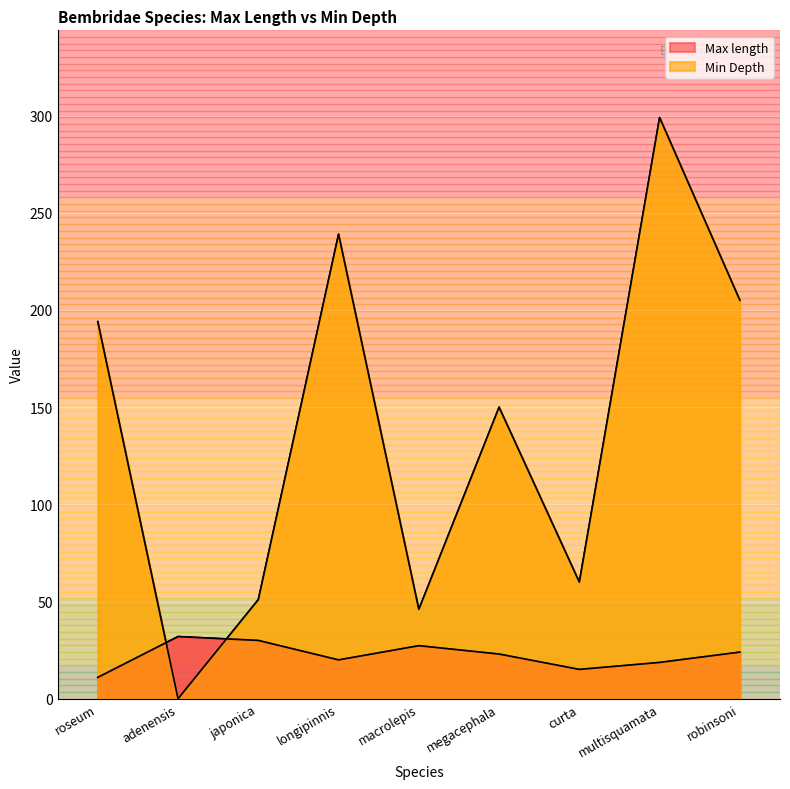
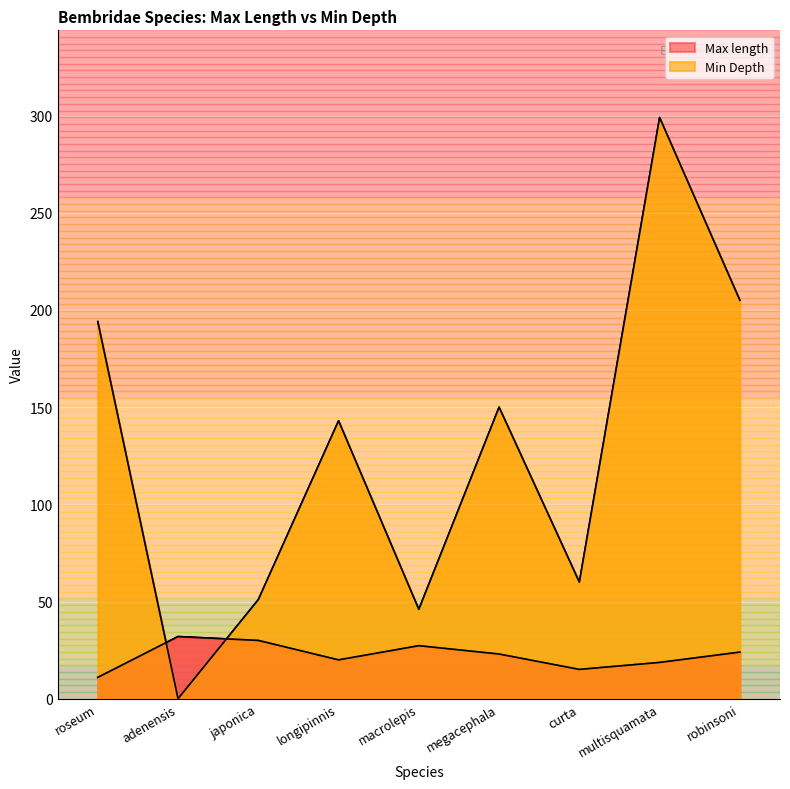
  {
    "Max length": {
      "roseum": 11,
      "adenensis": 32,
      "japonica": 30,
      "longipinnis": 20,
      "macrolepis": 27,
      "megacephala": 23,
      "curta": 15,
      "multisquamata": 19,
      "robinsoni": 24
    },
    "Min Depth": {
      "roseum": 194,
      "adenensis": 0,
      "japonica": 51,
-     "longipinnis": 239,
+     "longipinnis": 143,
      "macrolepis": 46,
      "megacephala": 150,
      "curta": 60,
      "multisquamata": 299,
      "robinsoni": 205
    }
  }
